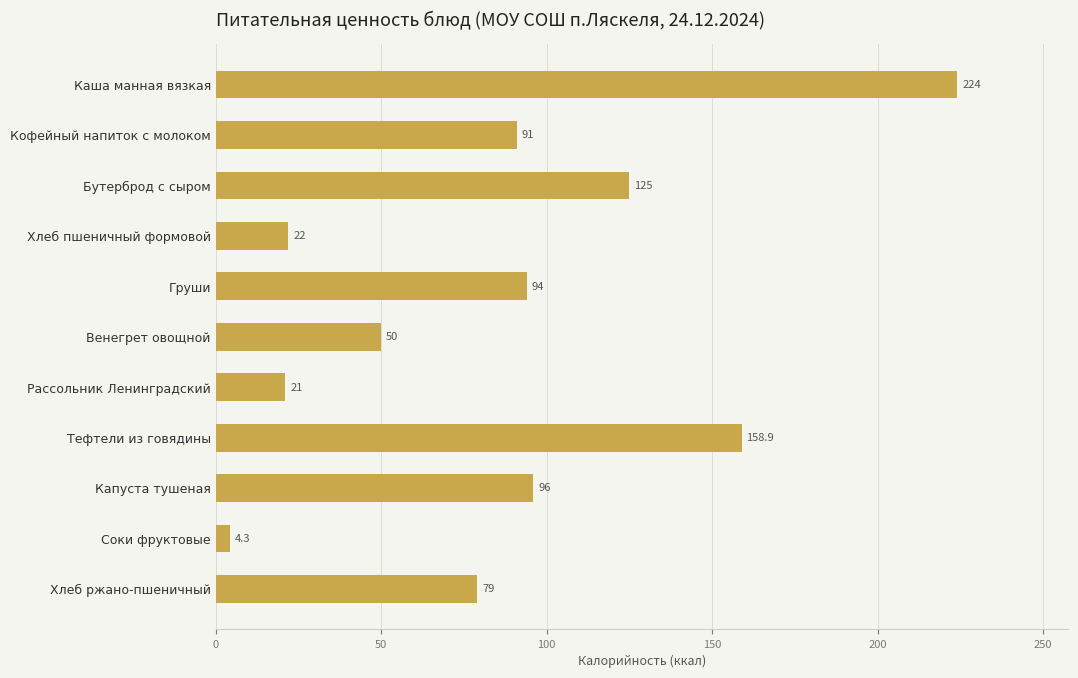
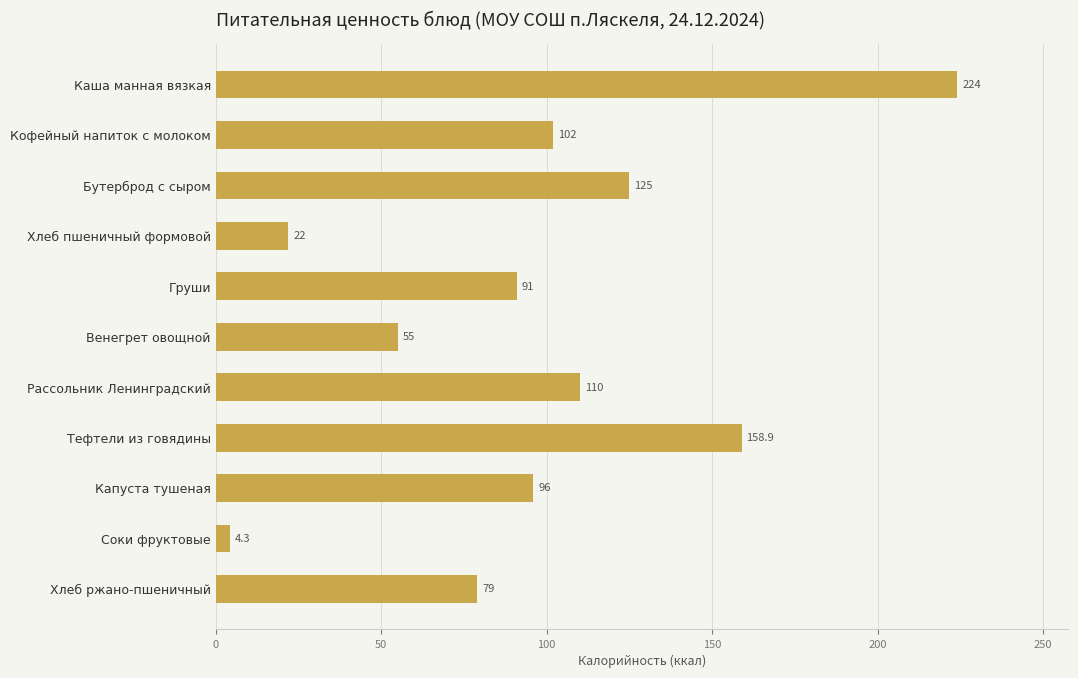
  {
    "Каша манная вязкая": 224,
-   "Кофейный напиток с молоком": 91,
+   "Кофейный напиток с молоком": 102,
    "Бутерброд с сыром": 125,
    "Хлеб пшеничный формовой": 22,
-   "Груши": 94,
-   "Венегрет овощной": 50,
-   "Рассольник Ленинградский": 21,
+   "Груши": 91,
+   "Венегрет овощной": 55,
+   "Рассольник Ленинградский": 110,
    "Тефтели из говядины": 158.9,
    "Капуста тушеная": 96,
    "Соки фруктовые": 4.3,
    "Хлеб ржано-пшеничный": 79
  }
